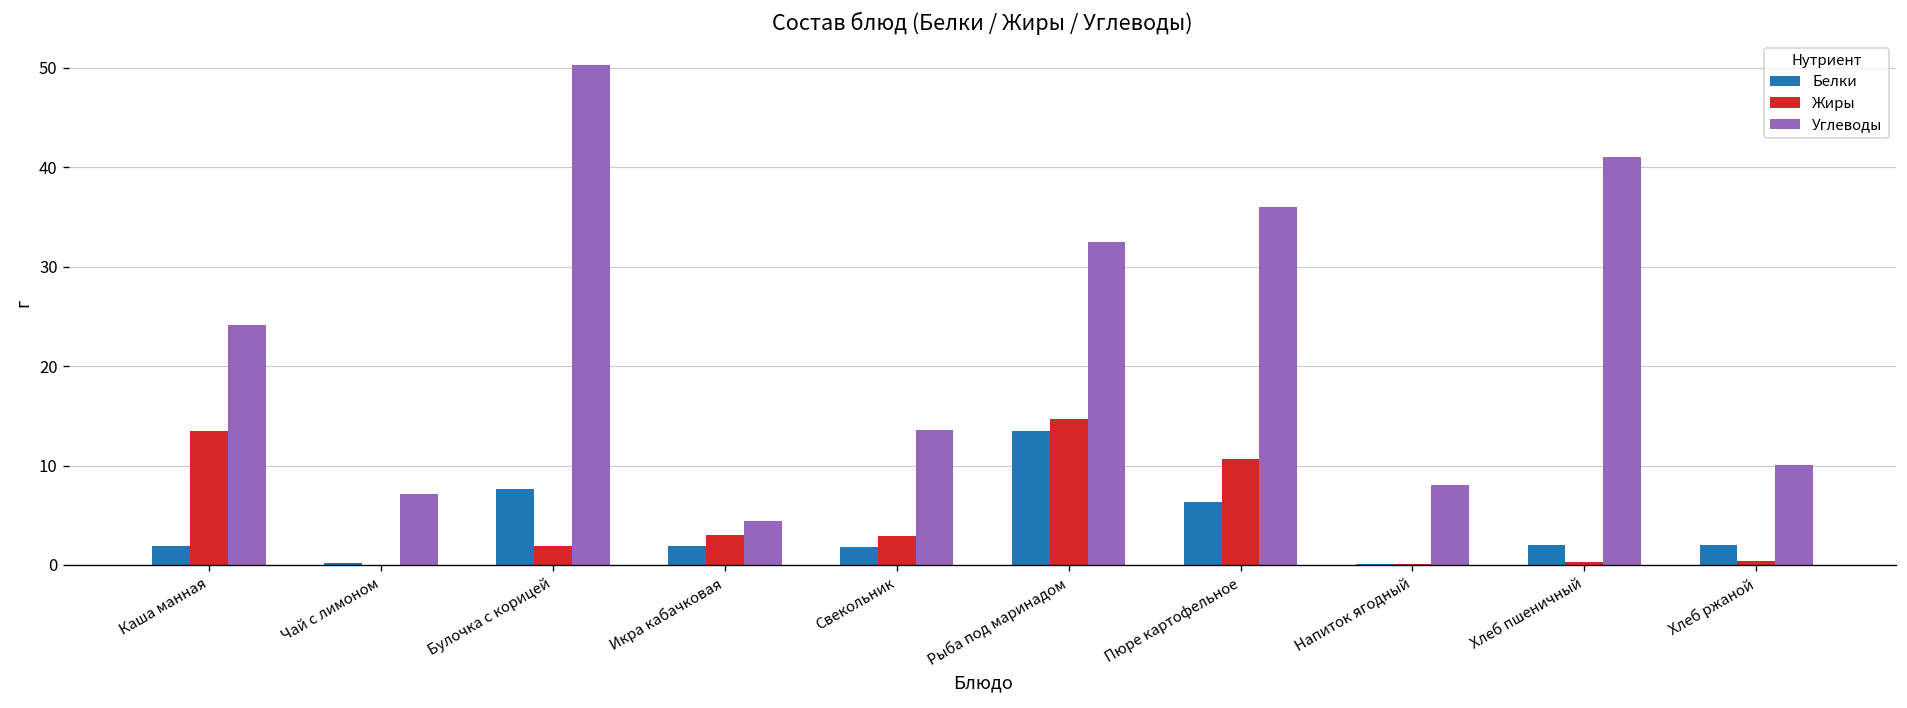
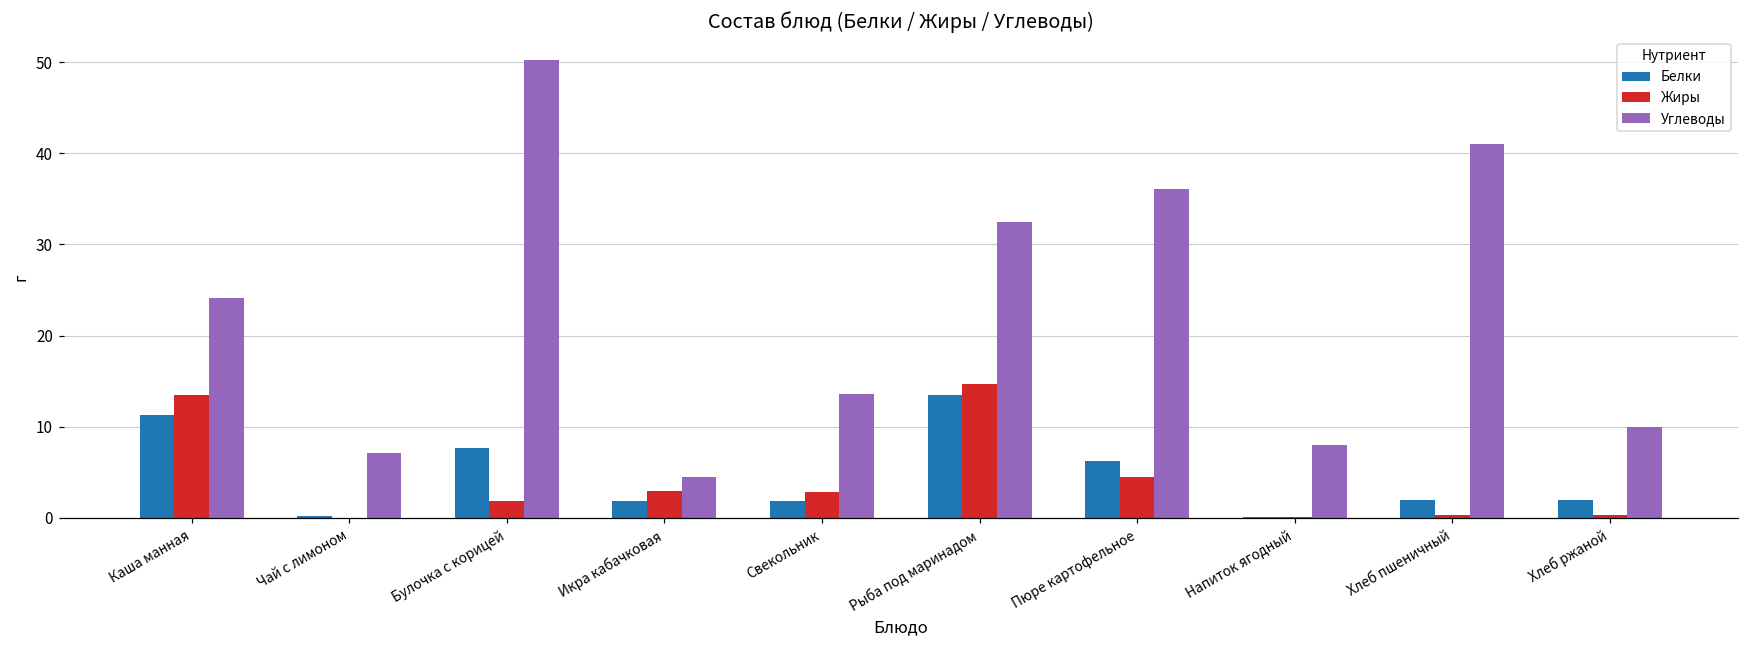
  {
    "Белки": {
-     "Каша манная": 2,
+     "Каша манная": 11,
      "Булочка с корицей": 8,
      "Икра кабачковая": 2,
      "Свекольник": 2,
      "Рыба под маринадом": 14,
      "Пюре картофельное": 6,
      "Хлеб пшеничный": 2,
      "Хлеб ржаной": 2
    },
    "Жиры": {
      "Каша манная": 13,
      "Чай с лимоном": 0,
      "Булочка с корицей": 2,
      "Икра кабачковая": 3,
      "Свекольник": 3,
      "Рыба под маринадом": 15,
-     "Пюре картофельное": 11,
+     "Пюре картофельное": 4,
      "Хлеб ржаной": 0
    },
    "Углеводы": {
      "Каша манная": 24,
      "Чай с лимоном": 7,
      "Булочка с корицей": 50,
      "Икра кабачковая": 4,
      "Свекольник": 14,
      "Рыба под маринадом": 33,
      "Пюре картофельное": 36,
      "Напиток ягодный": 8,
      "Хлеб пшеничный": 41,
      "Хлеб ржаной": 10
    }
  }
